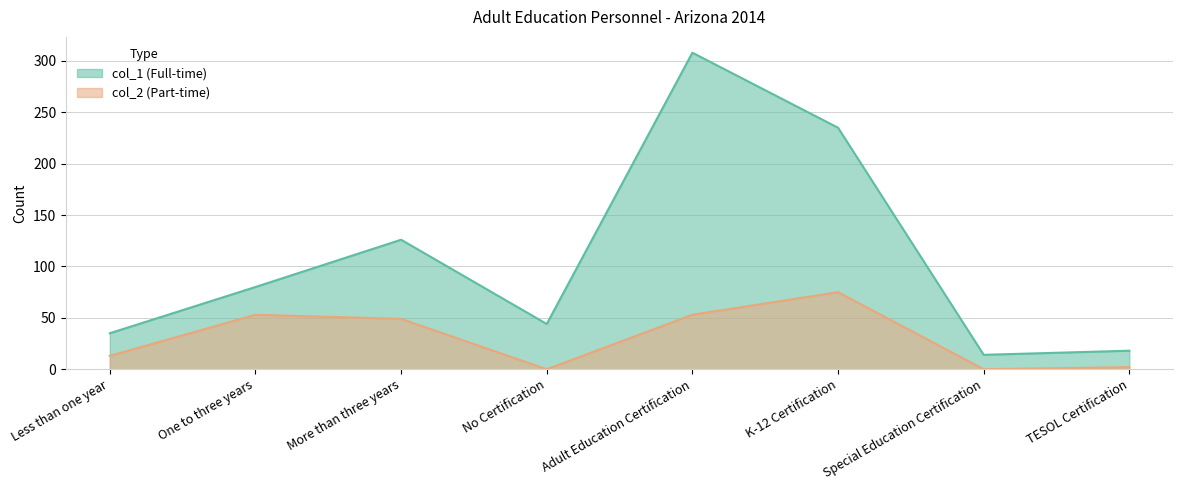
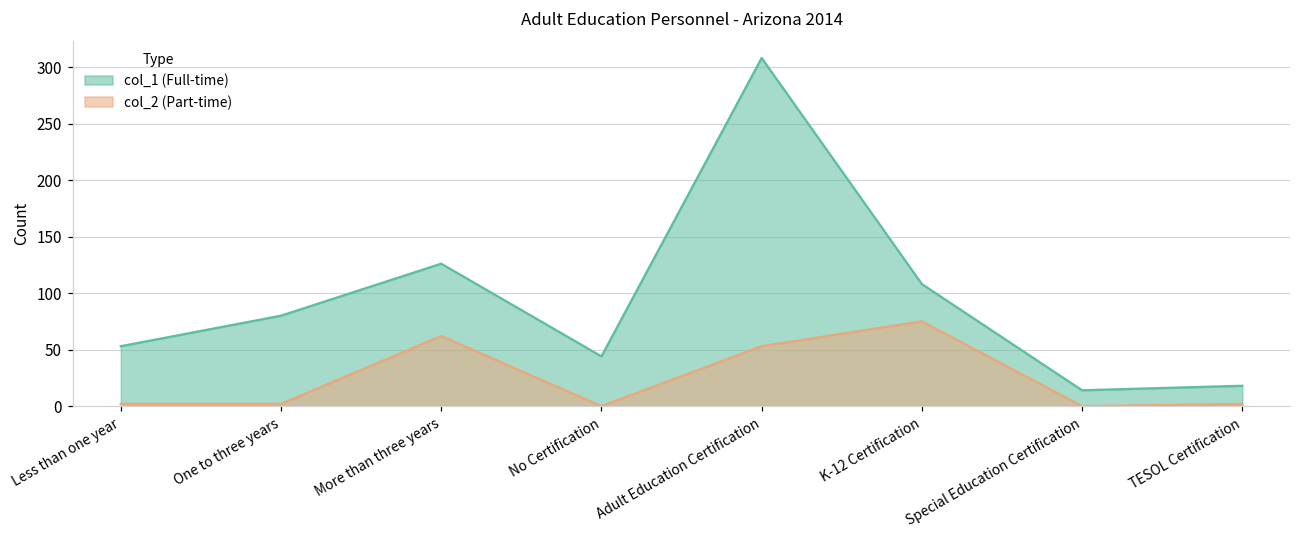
  {
    "col_1 (Full-time)": {
-     "Less than one year": 35,
+     "Less than one year": 53,
      "One to three years": 80,
      "More than three years": 126,
      "No Certification": 44,
      "Adult Education Certification": 308,
-     "K-12 Certification": 235,
+     "K-12 Certification": 108,
      "Special Education Certification": 14,
      "TESOL Certification": 18
    },
    "col_2 (Part-time)": {
-     "Less than one year": 13,
-     "One to three years": 53,
-     "More than three years": 49,
+     "Less than one year": 2,
+     "One to three years": 2,
+     "More than three years": 62,
      "No Certification": 0,
      "Adult Education Certification": 53,
      "K-12 Certification": 75,
      "Special Education Certification": 0,
      "TESOL Certification": 2
    }
  }
